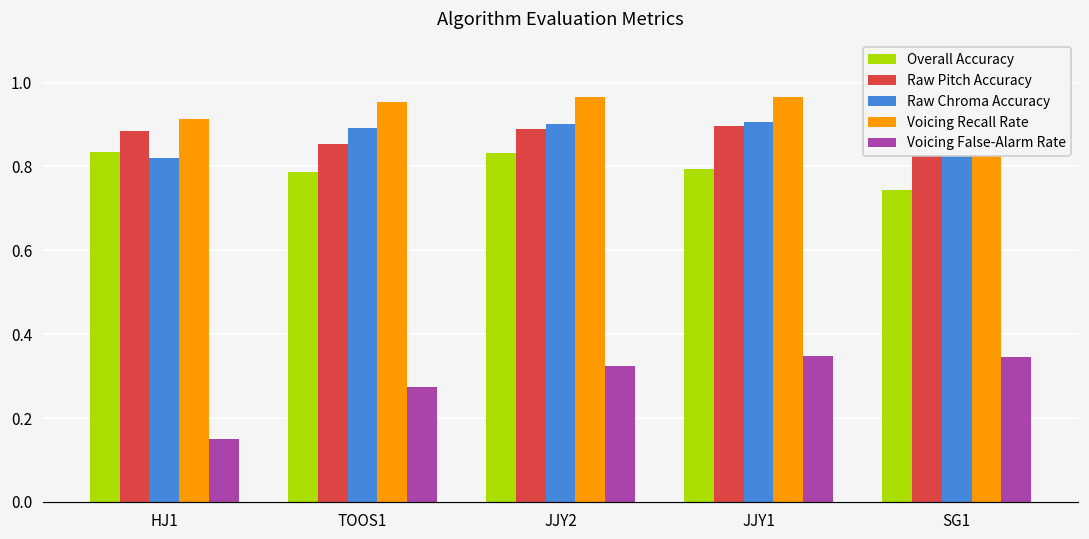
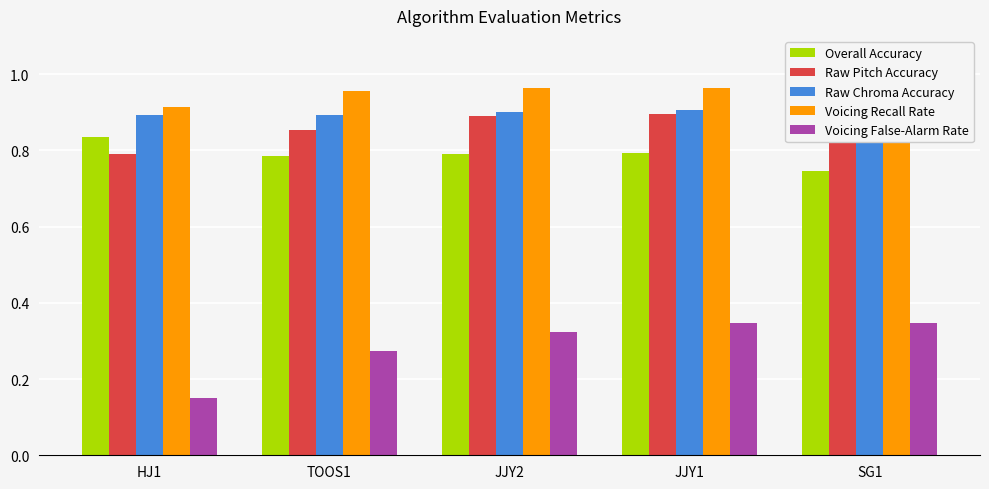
  {
    "Overall Accuracy": {
      "HJ1": 0.83,
      "TOOS1": 0.79,
-     "JJY2": 0.83,
+     "JJY2": 0.79,
      "JJY1": 0.79,
      "SG1": 0.74
    },
    "Raw Pitch Accuracy": {
-     "HJ1": 0.88,
+     "HJ1": 0.79,
      "TOOS1": 0.85,
      "JJY2": 0.89,
      "JJY1": 0.90
    },
    "Raw Chroma Accuracy": {
-     "HJ1": 0.82,
+     "HJ1": 0.89,
      "TOOS1": 0.89,
      "JJY2": 0.90,
      "JJY1": 0.91
    },
    "Voicing Recall Rate": {
      "HJ1": 0.91,
      "TOOS1": 0.95,
      "JJY2": 0.96,
      "JJY1": 0.96
    },
    "Voicing False-Alarm Rate": {
      "HJ1": 0.15,
      "TOOS1": 0.27,
      "JJY2": 0.32,
      "JJY1": 0.35,
      "SG1": 0.35
    }
  }
